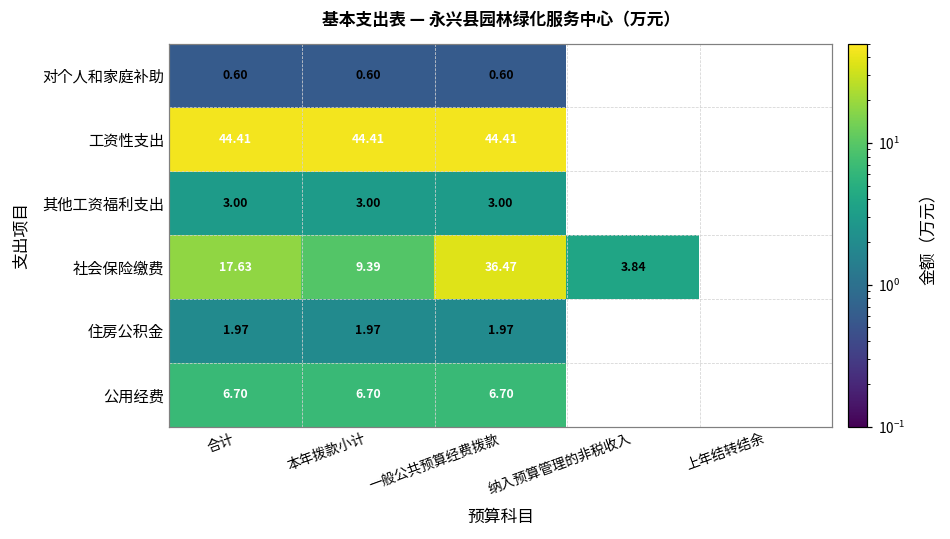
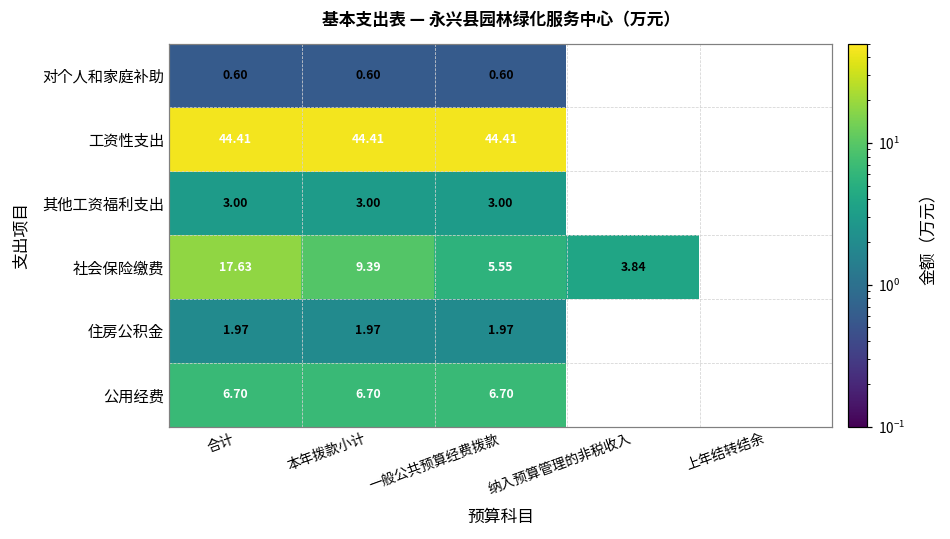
  {
    "对个人和家庭补助": {
      "合计": 0.60,
      "本年拨款小计": 0.60,
      "一般公共预算经费拨款": 0.60
    },
    "工资性支出": {
      "合计": 44.41,
      "本年拨款小计": 44.41,
      "一般公共预算经费拨款": 44.41
    },
    "其他工资福利支出": {
      "合计": 3.00,
      "本年拨款小计": 3.00,
      "一般公共预算经费拨款": 3.00
    },
    "社会保险缴费": {
      "合计": 17.63,
      "本年拨款小计": 9.39,
-     "一般公共预算经费拨款": 36.47,
+     "一般公共预算经费拨款": 5.55,
      "纳入预算管理的非税收入": 3.84
    },
    "住房公积金": {
      "合计": 1.97,
      "本年拨款小计": 1.97,
      "一般公共预算经费拨款": 1.97
    },
    "公用经费": {
      "合计": 6.70,
      "本年拨款小计": 6.70,
      "一般公共预算经费拨款": 6.70
    }
  }
